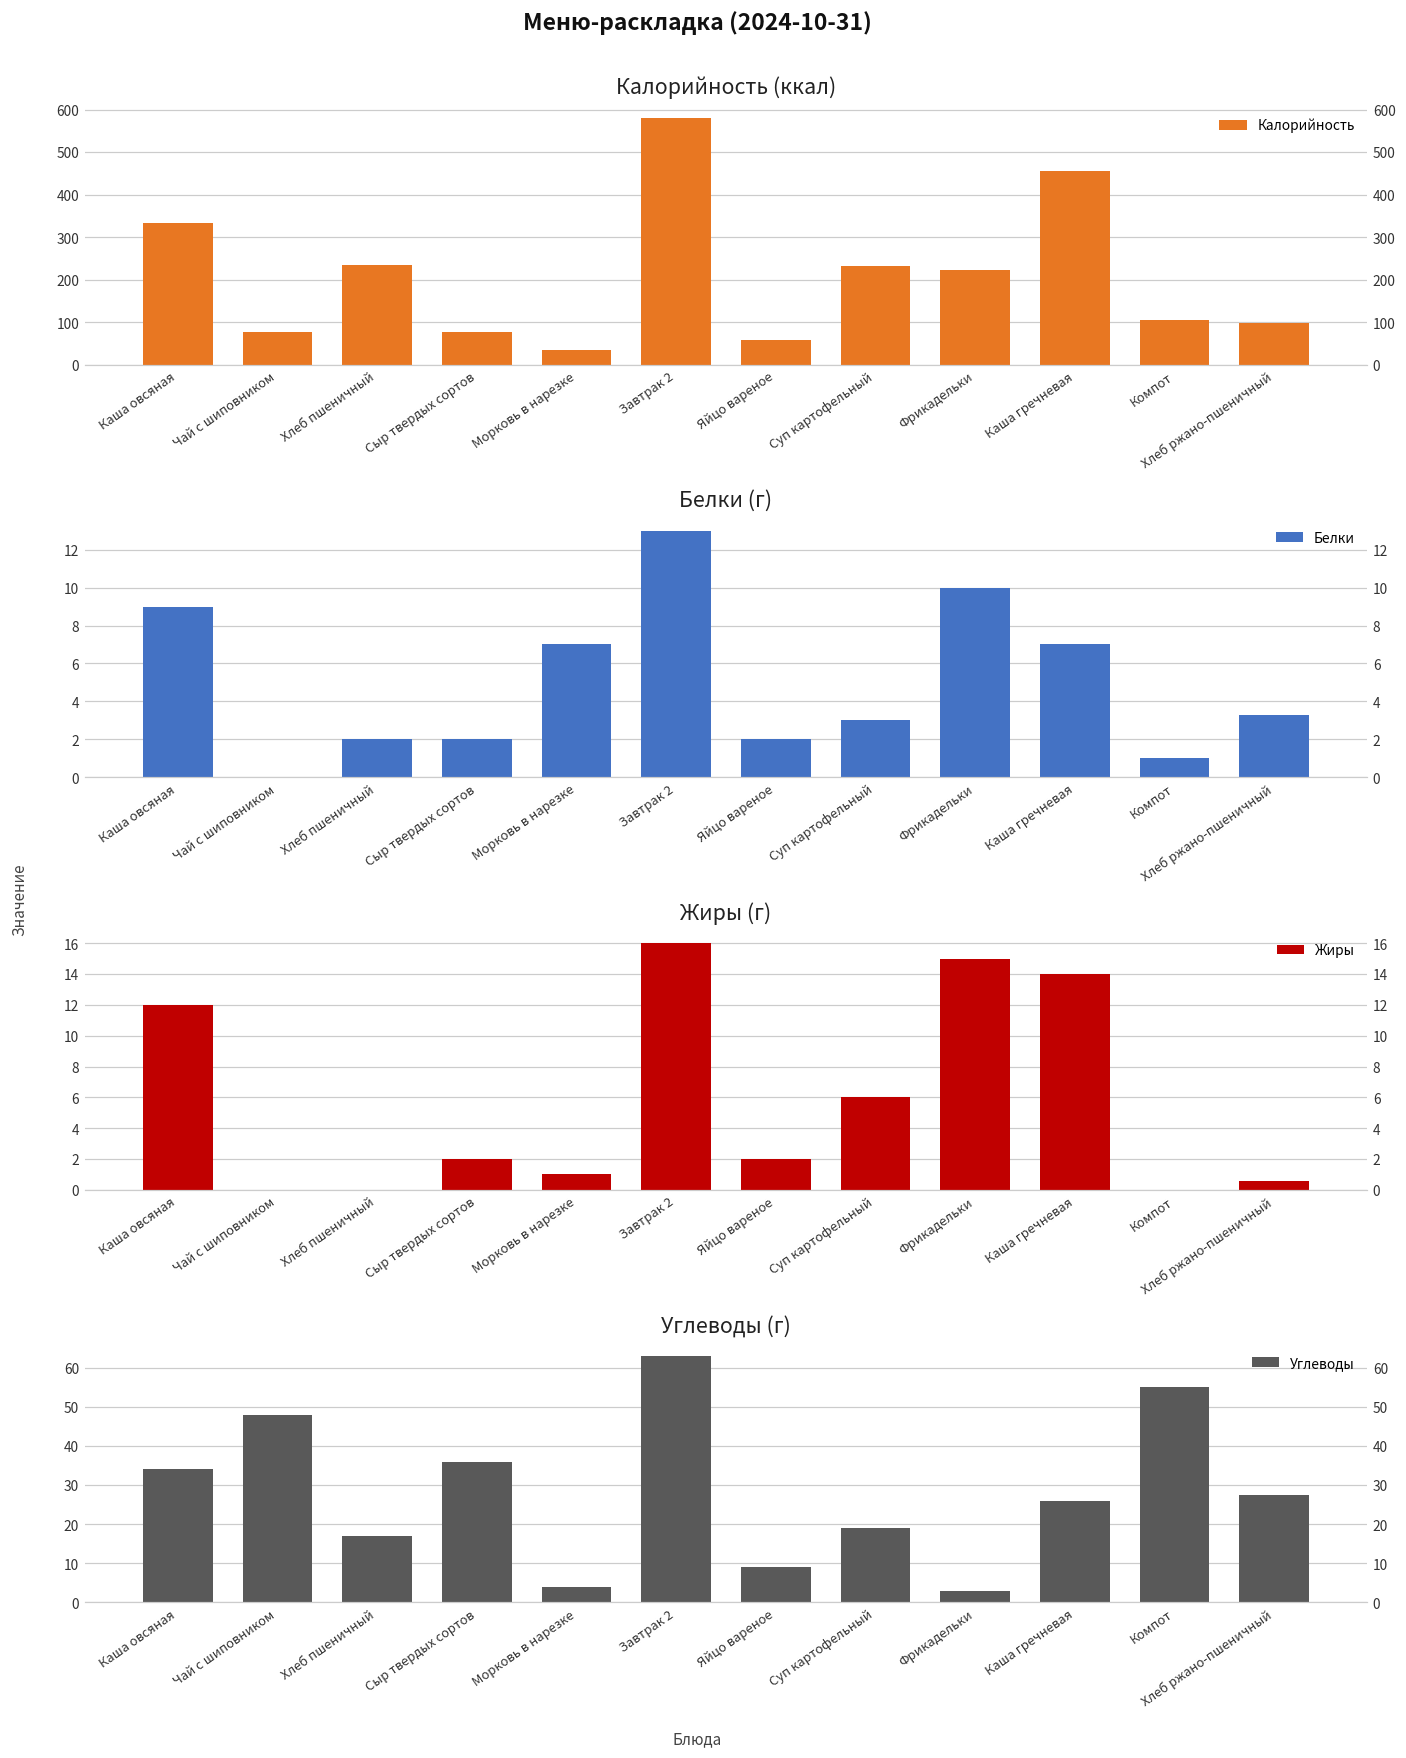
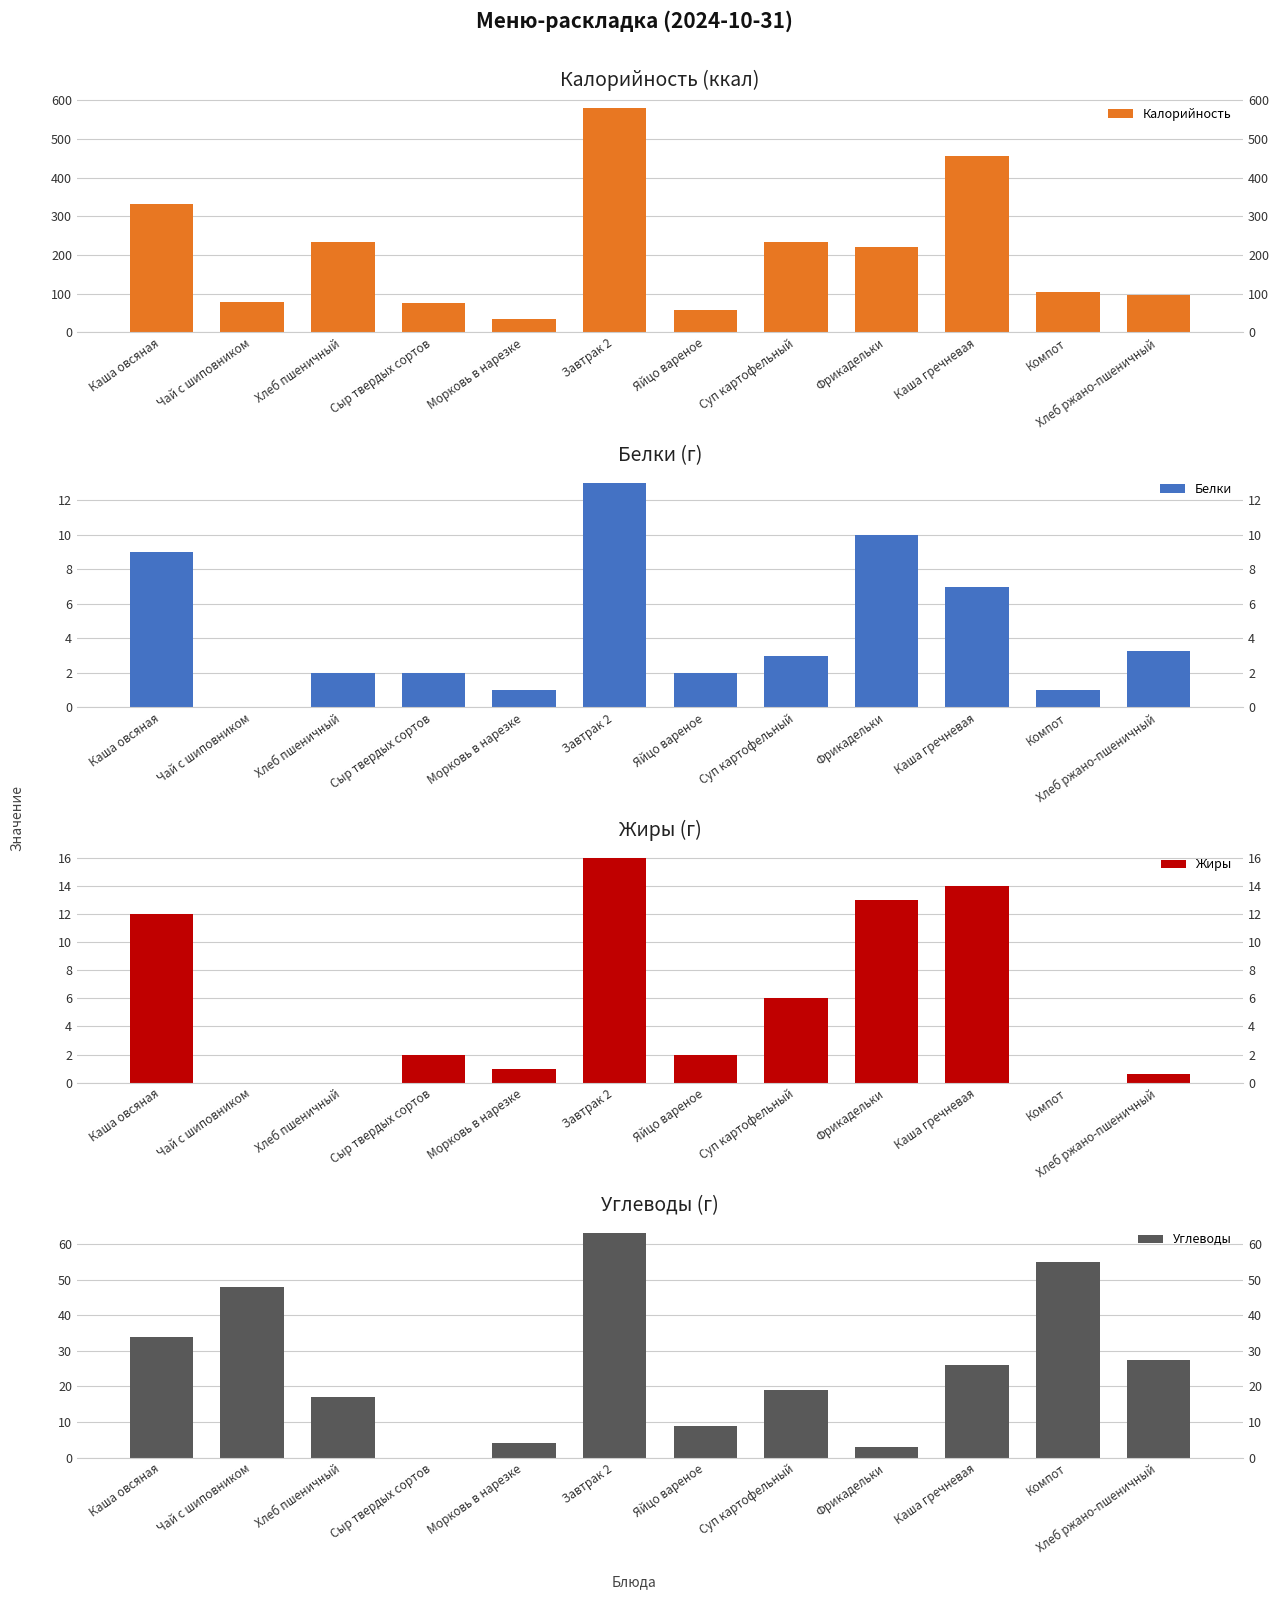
  {
    "Калорийность (ккал)": {
      "Каша овсяная": 330,
      "Чай с шиповником": 80,
      "Хлеб пшеничный": 230,
      "Сыр твердых сортов": 80,
      "Морковь в нарезке": 40,
      "Завтрак 2": 580,
      "Яйцо вареное": 60,
      "Суп картофельный": 230,
      "Фрикадельки": 220,
      "Каша гречневая": 460,
      "Компот": 110,
      "Хлеб ржано-пшеничный": 100
    },
    "Белки (г)": {
      "Каша овсяная": 9,
      "Чай с шиповником": 0,
      "Хлеб пшеничный": 2,
      "Сыр твердых сортов": 2,
-     "Морковь в нарезке": 7,
+     "Морковь в нарезке": 1,
      "Завтрак 2": 13,
      "Яйцо вареное": 2,
      "Суп картофельный": 3,
      "Фрикадельки": 10,
      "Каша гречневая": 7,
      "Компот": 1,
      "Хлеб ржано-пшеничный": 3.3
    },
    "Жиры (г)": {
      "Каша овсяная": 12,
      "Чай с шиповником": 0,
      "Хлеб пшеничный": 0,
      "Сыр твердых сортов": 2,
      "Морковь в нарезке": 1,
      "Завтрак 2": 16,
      "Яйцо вареное": 2,
      "Суп картофельный": 6,
-     "Фрикадельки": 15,
+     "Фрикадельки": 13,
      "Каша гречневая": 14,
      "Компот": 0,
      "Хлеб ржано-пшеничный": 0.6
    },
    "Углеводы (г)": {
      "Каша овсяная": 34,
      "Чай с шиповником": 48,
      "Хлеб пшеничный": 17,
-     "Сыр твердых сортов": 36,
+     "Сыр твердых сортов": 0,
      "Морковь в нарезке": 4,
      "Завтрак 2": 63,
      "Яйцо вареное": 9,
      "Суп картофельный": 19,
      "Фрикадельки": 3,
      "Каша гречневая": 26,
      "Компот": 55,
      "Хлеб ржано-пшеничный": 27
    }
  }
